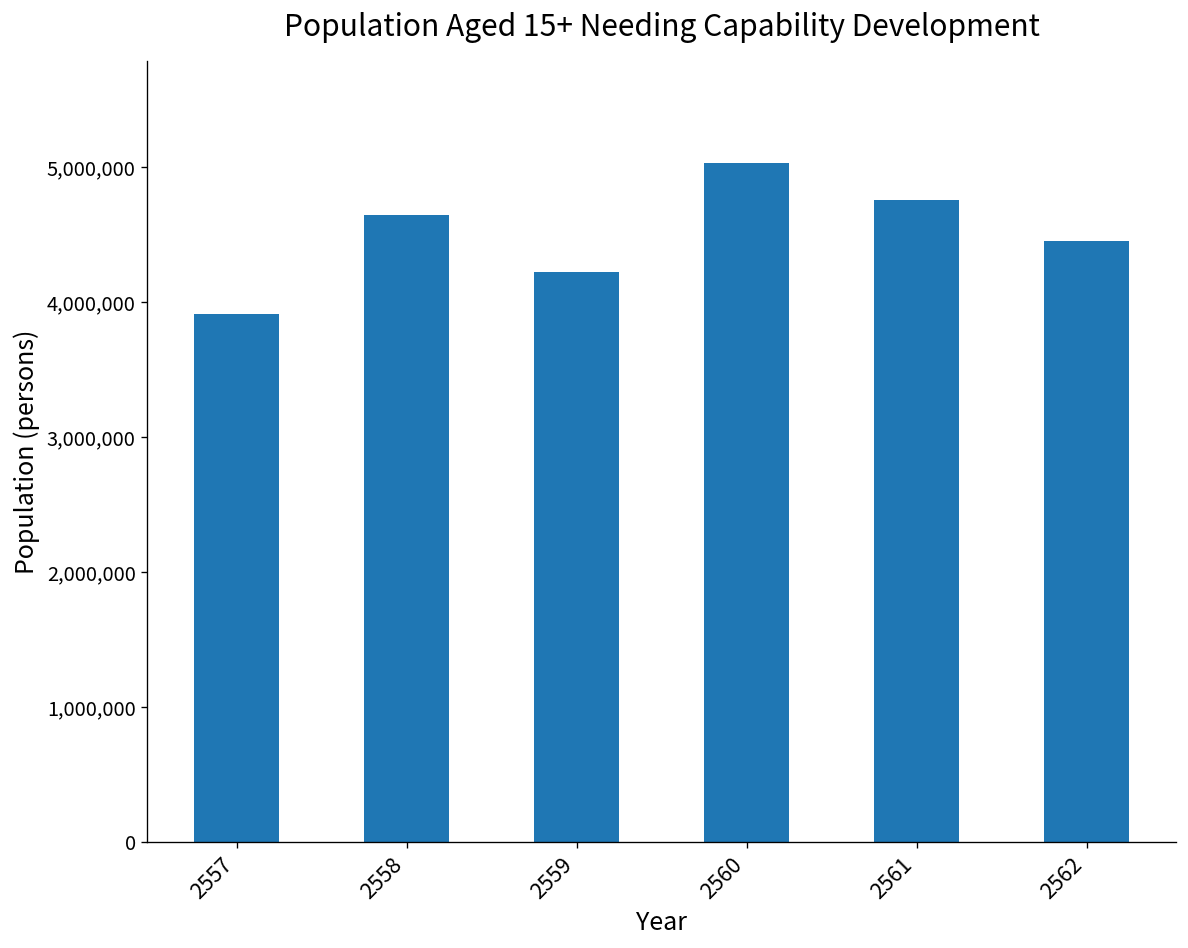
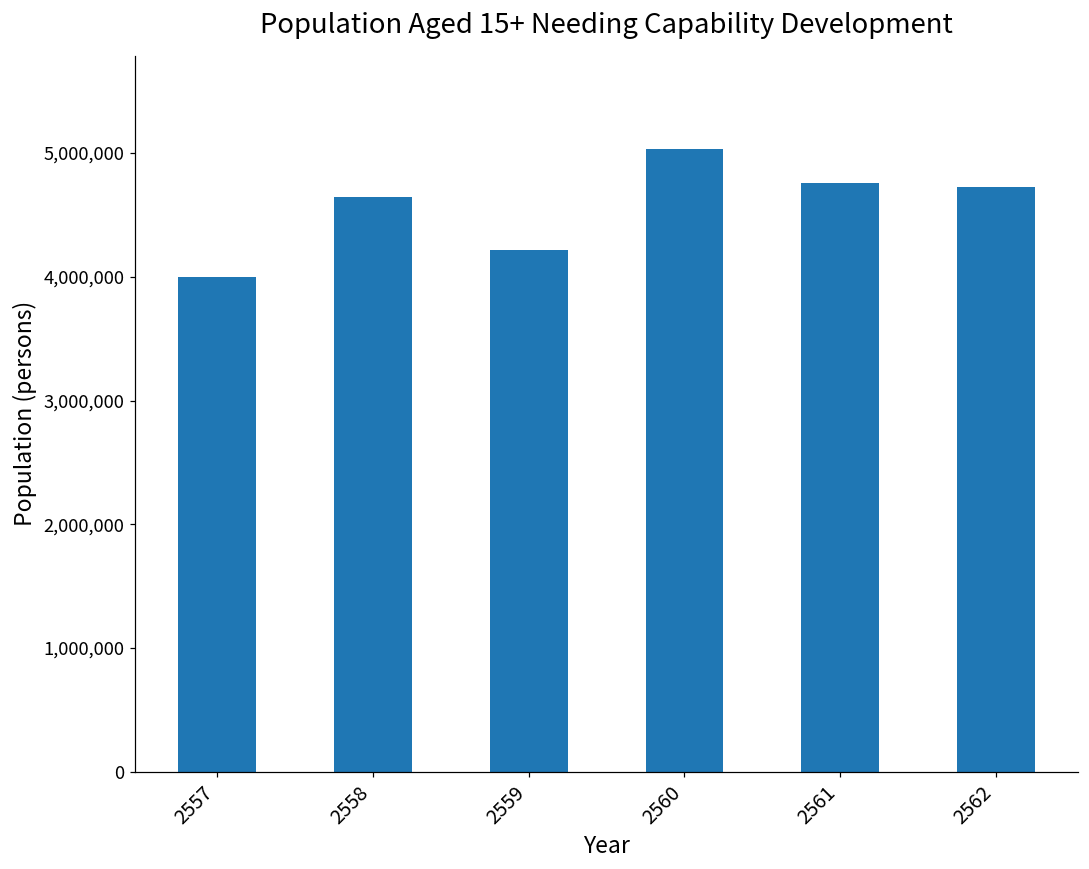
  {
-   "2557": "3,910,000",
+   "2557": "4,000,000",
    "2558": "4,650,000",
    "2559": "4,220,000",
    "2560": "5,030,000",
    "2561": "4,760,000",
-   "2562": "4,450,000"
+   "2562": "4,730,000"
  }
